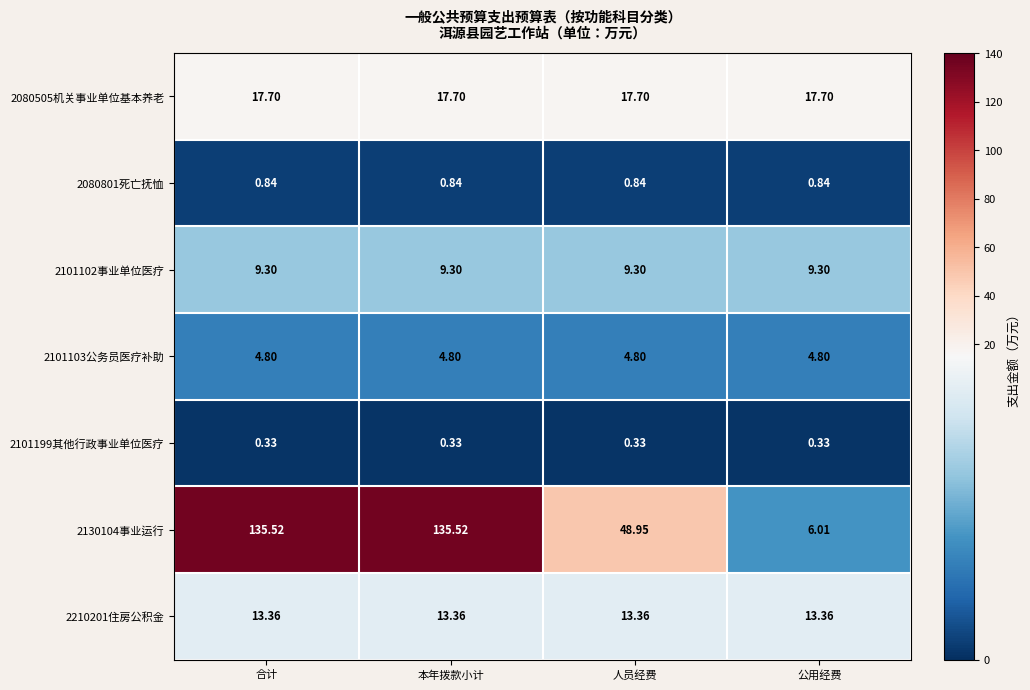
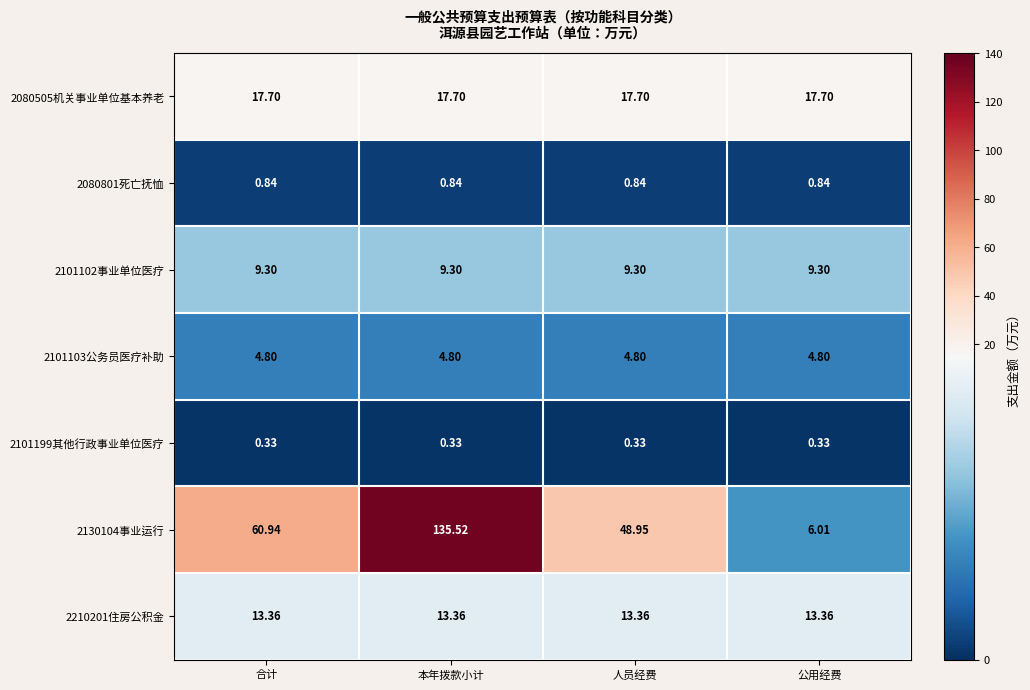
  {
    "2080505机关事业单位基本养老": {
      "合计": 17.70,
      "本年拨款小计": 17.70,
      "人员经费": 17.70,
      "公用经费": 17.70
    },
    "2080801死亡抚恤": {
      "合计": 0.84,
      "本年拨款小计": 0.84,
      "人员经费": 0.84,
      "公用经费": 0.84
    },
    "2101102事业单位医疗": {
      "合计": 9.30,
      "本年拨款小计": 9.30,
      "人员经费": 9.30,
      "公用经费": 9.30
    },
    "2101103公务员医疗补助": {
      "合计": 4.80,
      "本年拨款小计": 4.80,
      "人员经费": 4.80,
      "公用经费": 4.80
    },
    "2101199其他行政事业单位医疗": {
      "合计": 0.33,
      "本年拨款小计": 0.33,
      "人员经费": 0.33,
      "公用经费": 0.33
    },
    "2130104事业运行": {
-     "合计": 135.52,
+     "合计": 60.94,
      "本年拨款小计": 135.52,
      "人员经费": 48.95,
      "公用经费": 6.01
    },
    "2210201住房公积金": {
      "合计": 13.36,
      "本年拨款小计": 13.36,
      "人员经费": 13.36,
      "公用经费": 13.36
    }
  }
